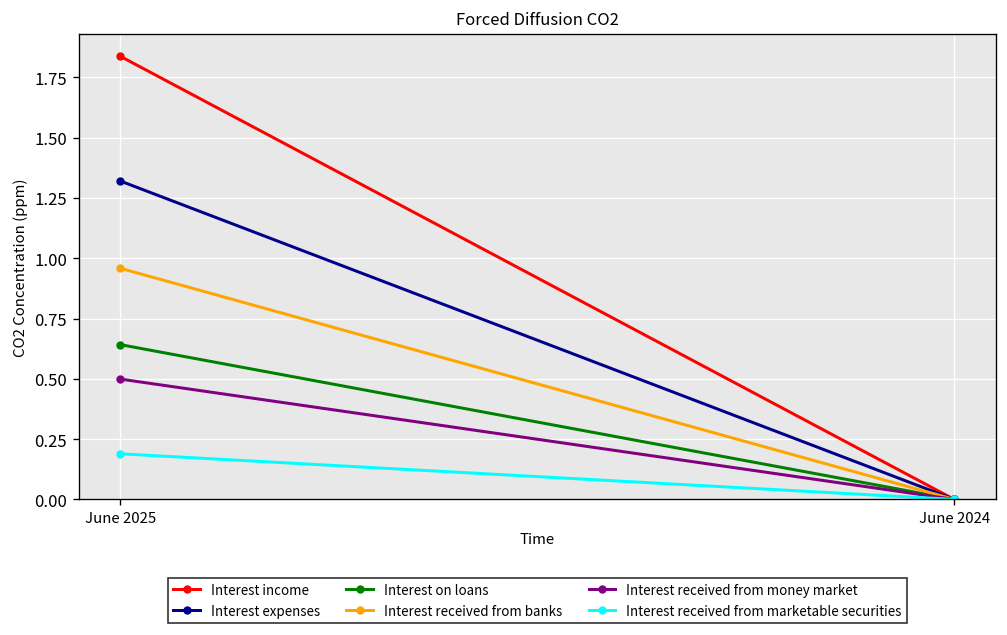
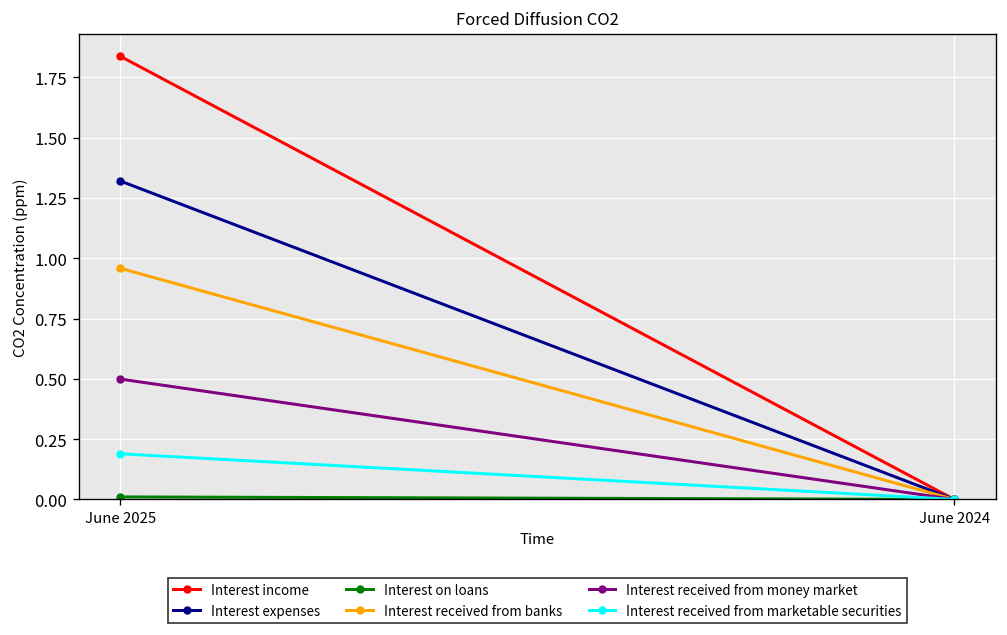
  {
    "Interest income": {
      "June 2025": 1.84
    },
    "Interest expenses": {
      "June 2025": 1.32
    },
    "Interest on loans": {
-     "June 2025": 0.64
+     "June 2025": 0.01
    },
    "Interest received from banks": {
      "June 2025": 0.96
    },
    "Interest received from money market": {
      "June 2025": 0.50
    },
    "Interest received from marketable securities": {
      "June 2025": 0.19
    }
  }
